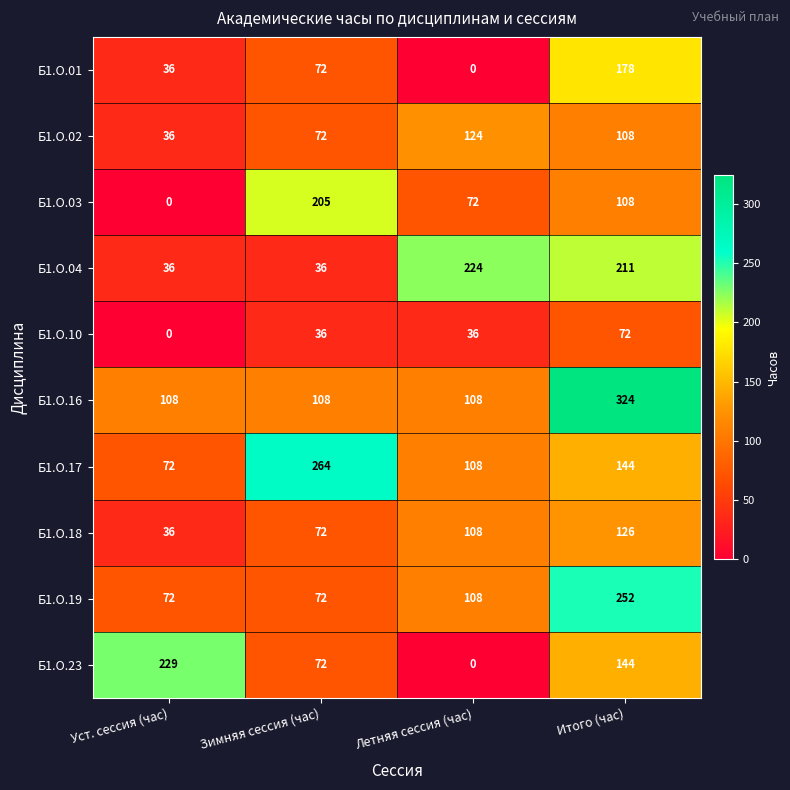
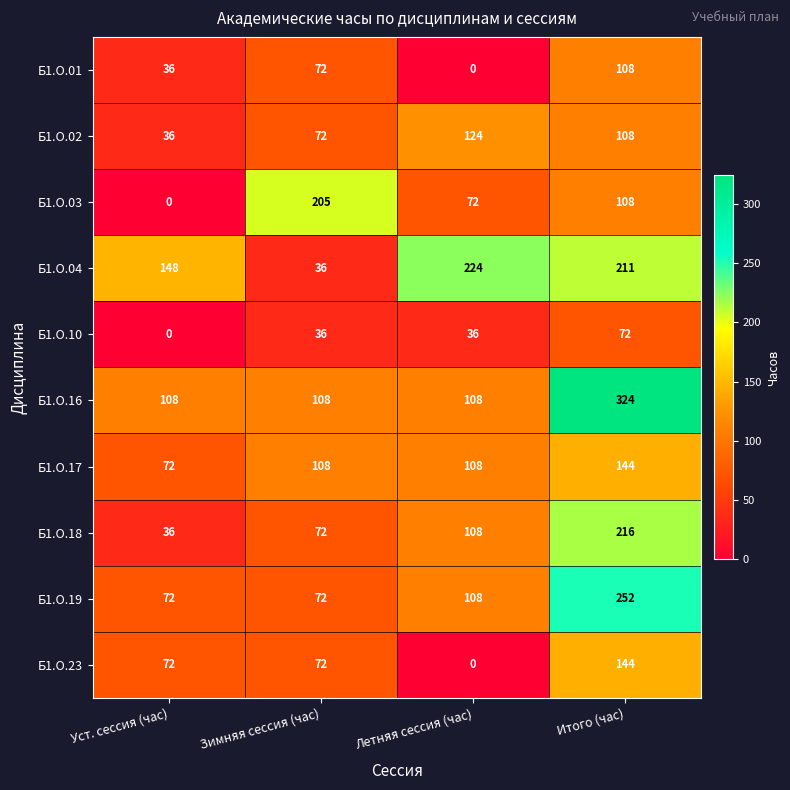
  {
    "Б1.О.01": {
      "Уст. сессия (час)": 36,
      "Зимняя сессия (час)": 72,
      "Летняя сессия (час)": 0,
-     "Итого (час)": 178
+     "Итого (час)": 108
    },
    "Б1.О.02": {
      "Уст. сессия (час)": 36,
      "Зимняя сессия (час)": 72,
      "Летняя сессия (час)": 124,
      "Итого (час)": 108
    },
    "Б1.О.03": {
      "Уст. сессия (час)": 0,
      "Зимняя сессия (час)": 205,
      "Летняя сессия (час)": 72,
      "Итого (час)": 108
    },
    "Б1.О.04": {
-     "Уст. сессия (час)": 36,
+     "Уст. сессия (час)": 148,
      "Зимняя сессия (час)": 36,
      "Летняя сессия (час)": 224,
      "Итого (час)": 211
    },
    "Б1.О.10": {
      "Уст. сессия (час)": 0,
      "Зимняя сессия (час)": 36,
      "Летняя сессия (час)": 36,
      "Итого (час)": 72
    },
    "Б1.О.16": {
      "Уст. сессия (час)": 108,
      "Зимняя сессия (час)": 108,
      "Летняя сессия (час)": 108,
      "Итого (час)": 324
    },
    "Б1.О.17": {
      "Уст. сессия (час)": 72,
-     "Зимняя сессия (час)": 264,
+     "Зимняя сессия (час)": 108,
      "Летняя сессия (час)": 108,
      "Итого (час)": 144
    },
    "Б1.О.18": {
      "Уст. сессия (час)": 36,
      "Зимняя сессия (час)": 72,
      "Летняя сессия (час)": 108,
-     "Итого (час)": 126
+     "Итого (час)": 216
    },
    "Б1.О.19": {
      "Уст. сессия (час)": 72,
      "Зимняя сессия (час)": 72,
      "Летняя сессия (час)": 108,
      "Итого (час)": 252
    },
    "Б1.О.23": {
-     "Уст. сессия (час)": 229,
+     "Уст. сессия (час)": 72,
      "Зимняя сессия (час)": 72,
      "Летняя сессия (час)": 0,
      "Итого (час)": 144
    }
  }
